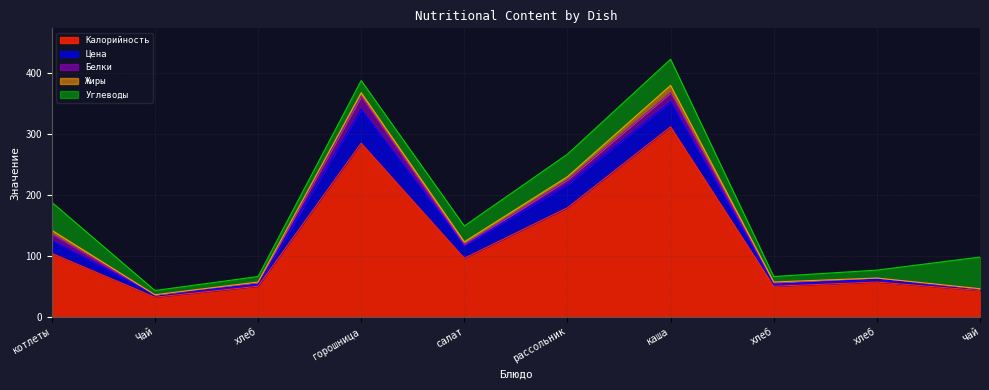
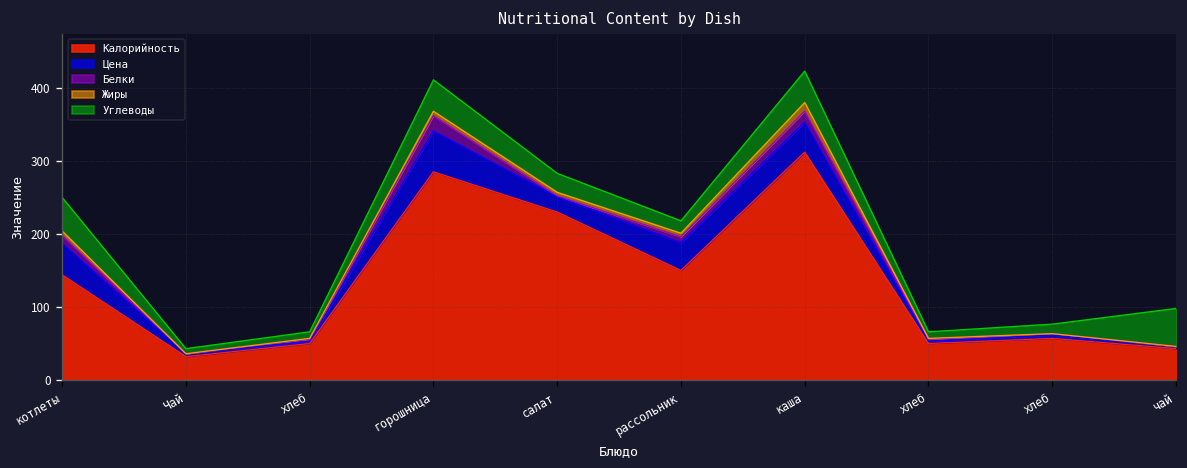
  {
    "Калорийность": {
-     "котлеты": 100,
+     "котлеты": 140,
      "горошница": 290,
-     "салат": 100,
-     "рассольник": 180,
+     "салат": 230,
+     "рассольник": 150,
      "каша": 310
    },
    "Цена": {
-     "котлеты": 20,
+     "котлеты": 40,
      "горошница": 60,
      "рассольник": 40,
      "каша": 40
    },
    "Белки": {
      "котлеты": 10,
      "горошница": 20,
      "рассольник": 10,
      "каша": 20
    },
    "Жиры": {
      "котлеты": 10,
      "горошница": 10,
      "салат": 10,
      "рассольник": 10,
      "каша": 10
    },
    "Углеводы": {
      "котлеты": 50,
      "Чай": 10,
-     "горошница": 20,
+     "горошница": 40,
      "салат": 30,
-     "рассольник": 40,
+     "рассольник": 20,
      "каша": 40,
      "чай": 50
    }
  }
